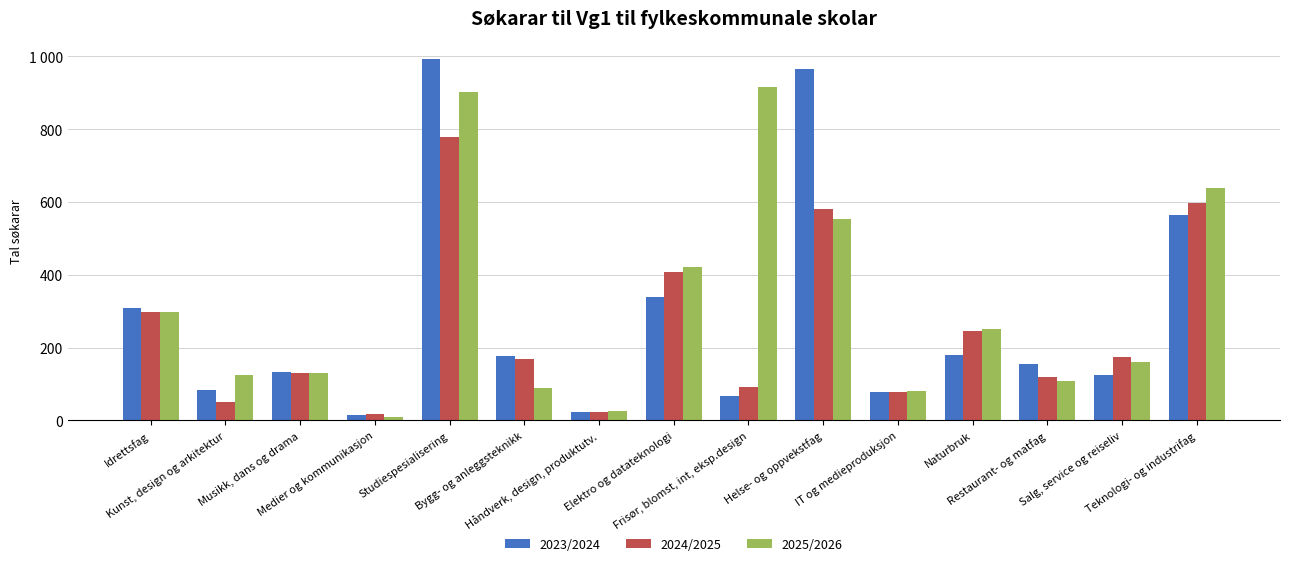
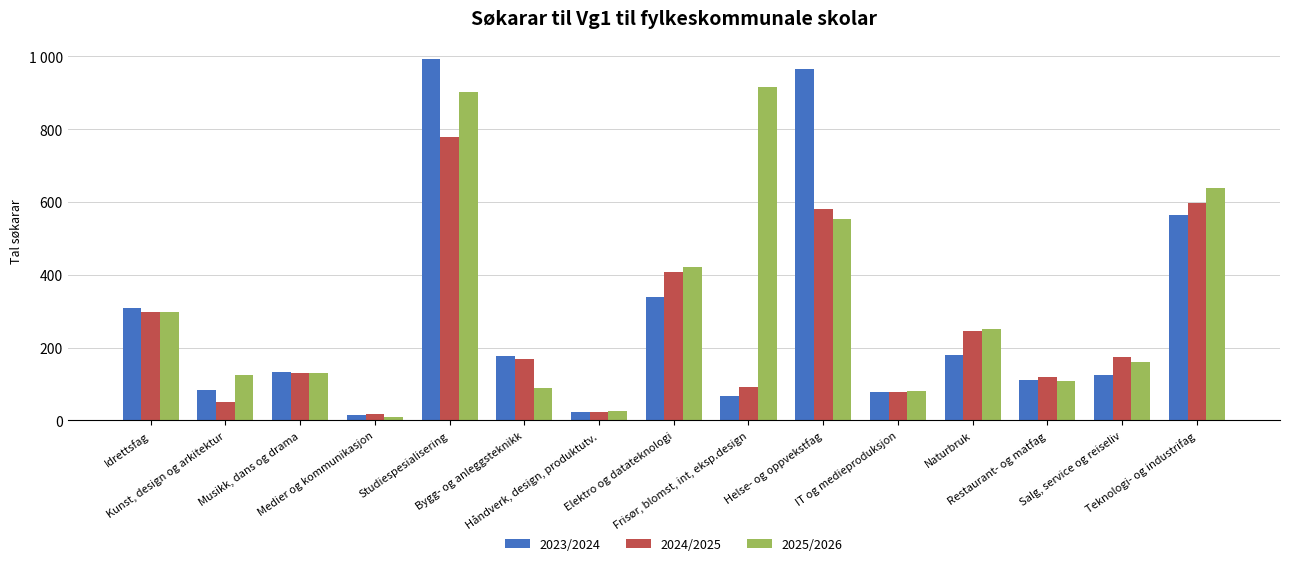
  {
    "2023/2024": {
      "Idrettsfag": 310,
      "Kunst, design og arkitektur": 80,
      "Musikk, dans og drama": 130,
      "Medier og kommunikasjon": 10,
      "Studiespesialisering": 990,
      "Bygg- og anleggsteknikk": 180,
      "Håndverk, design, produktutv.": 20,
      "Elektro og datateknologi": 340,
      "Frisør, blomst, int, eksp.design": 70,
      "Helse- og oppvekstfag": 960,
      "IT og medieproduksjon": 80,
      "Naturbruk": 180,
-     "Restaurant- og matfag": 160,
+     "Restaurant- og matfag": 110,
      "Salg, service og reiseliv": 130,
      "Teknologi- og industrifag": 560
    },
    "2024/2025": {
      "Idrettsfag": 300,
      "Kunst, design og arkitektur": 50,
      "Musikk, dans og drama": 130,
      "Medier og kommunikasjon": 20,
      "Studiespesialisering": 780,
      "Bygg- og anleggsteknikk": 170,
      "Håndverk, design, produktutv.": 20,
      "Elektro og datateknologi": 410,
      "Frisør, blomst, int, eksp.design": 90,
      "Helse- og oppvekstfag": 580,
      "IT og medieproduksjon": 80,
      "Naturbruk": 250,
      "Restaurant- og matfag": 120,
      "Salg, service og reiseliv": 180,
      "Teknologi- og industrifag": 600
    },
    "2025/2026": {
      "Idrettsfag": 300,
      "Kunst, design og arkitektur": 120,
      "Musikk, dans og drama": 130,
      "Medier og kommunikasjon": 10,
      "Studiespesialisering": 900,
      "Bygg- og anleggsteknikk": 90,
      "Håndverk, design, produktutv.": 30,
      "Elektro og datateknologi": 420,
      "Frisør, blomst, int, eksp.design": 920,
      "Helse- og oppvekstfag": 550,
      "IT og medieproduksjon": 80,
      "Naturbruk": 250,
      "Restaurant- og matfag": 110,
      "Salg, service og reiseliv": 160,
      "Teknologi- og industrifag": 640
    }
  }
